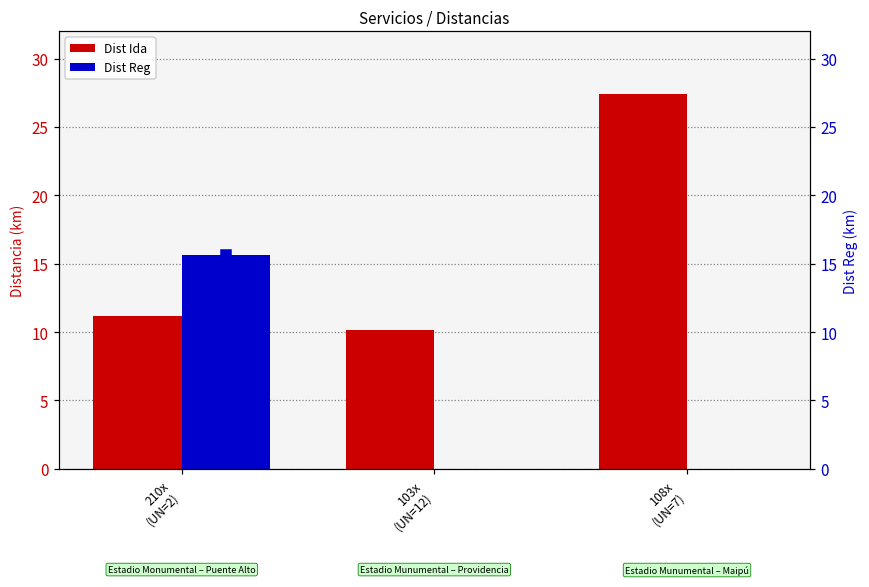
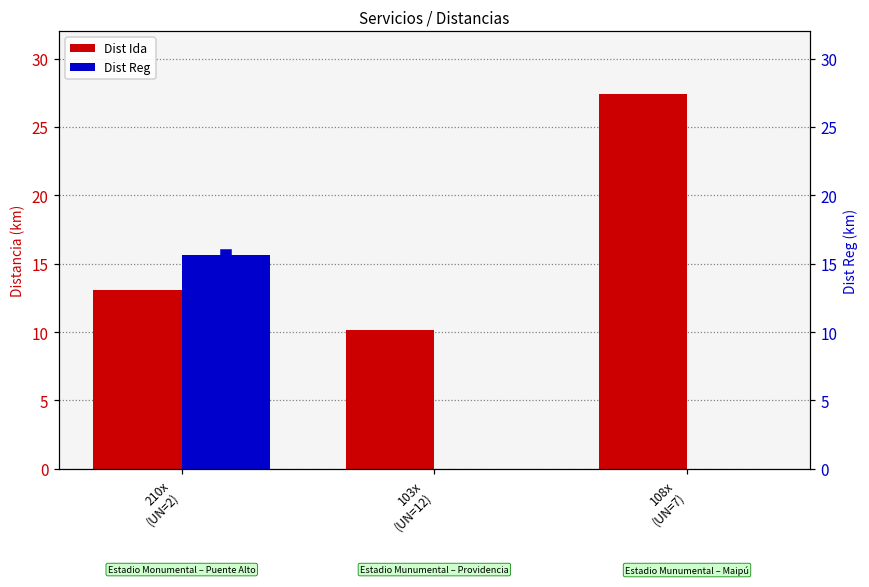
  {
    "Dist Ida": {
-     "210x (UN=2)": 11.2,
+     "210x (UN=2)": 13.1,
      "103x (UN=12)": 10.2,
      "108x (UN=7)": 27.4
    }
  }
